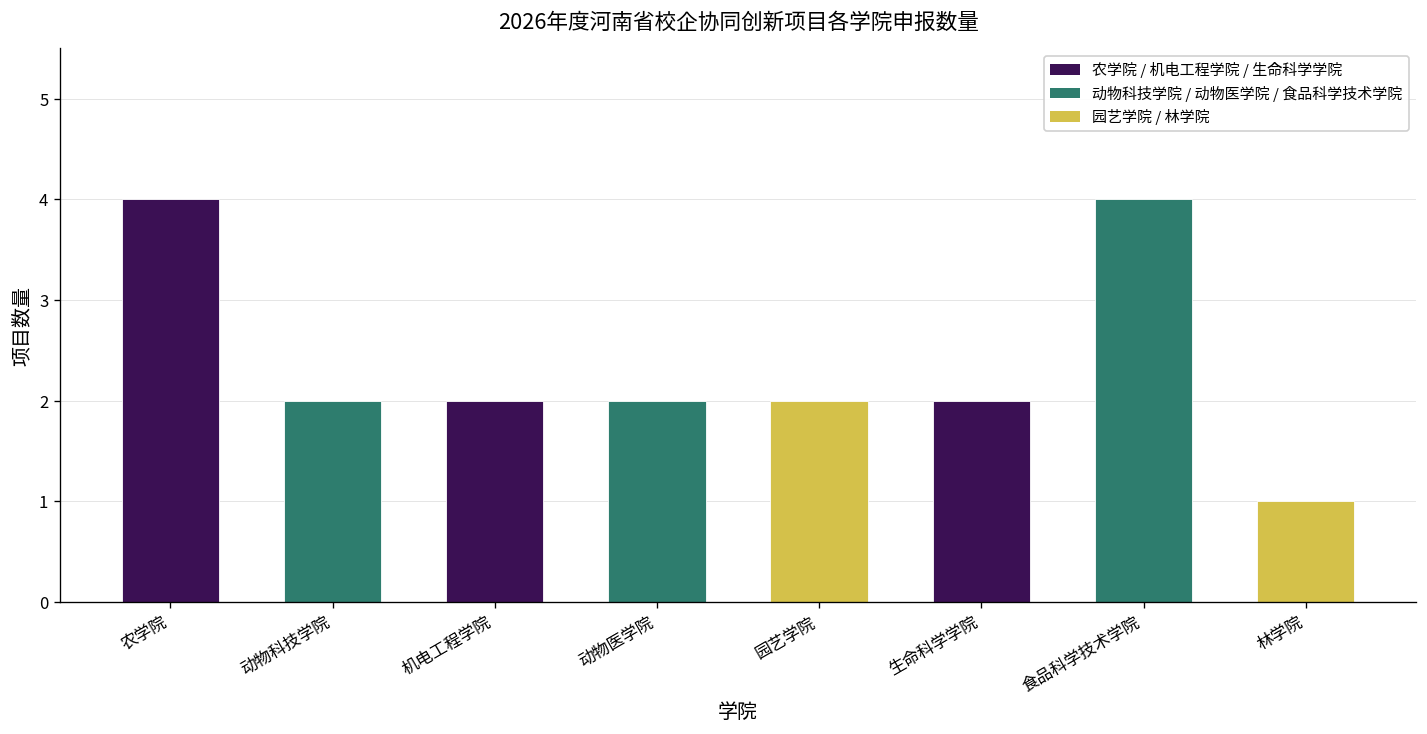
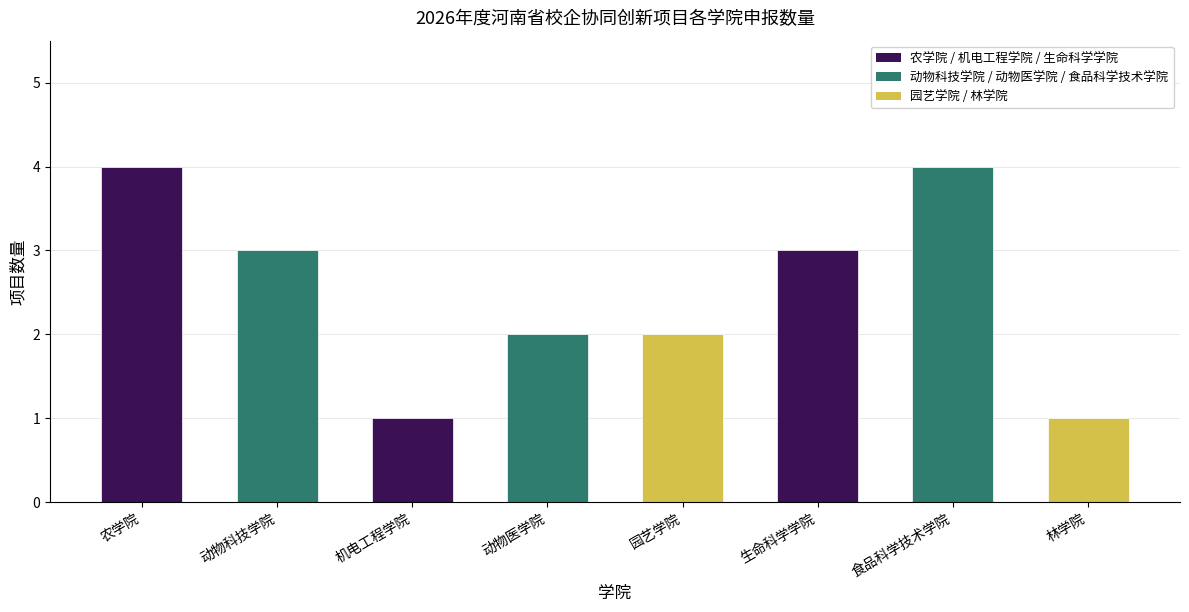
  {
    "农学院": 4,
-   "动物科技学院": 2,
-   "机电工程学院": 2,
+   "动物科技学院": 3,
+   "机电工程学院": 1,
    "动物医学院": 2,
    "园艺学院": 2,
-   "生命科学学院": 2,
+   "生命科学学院": 3,
    "食品科学技术学院": 4,
    "林学院": 1
  }
